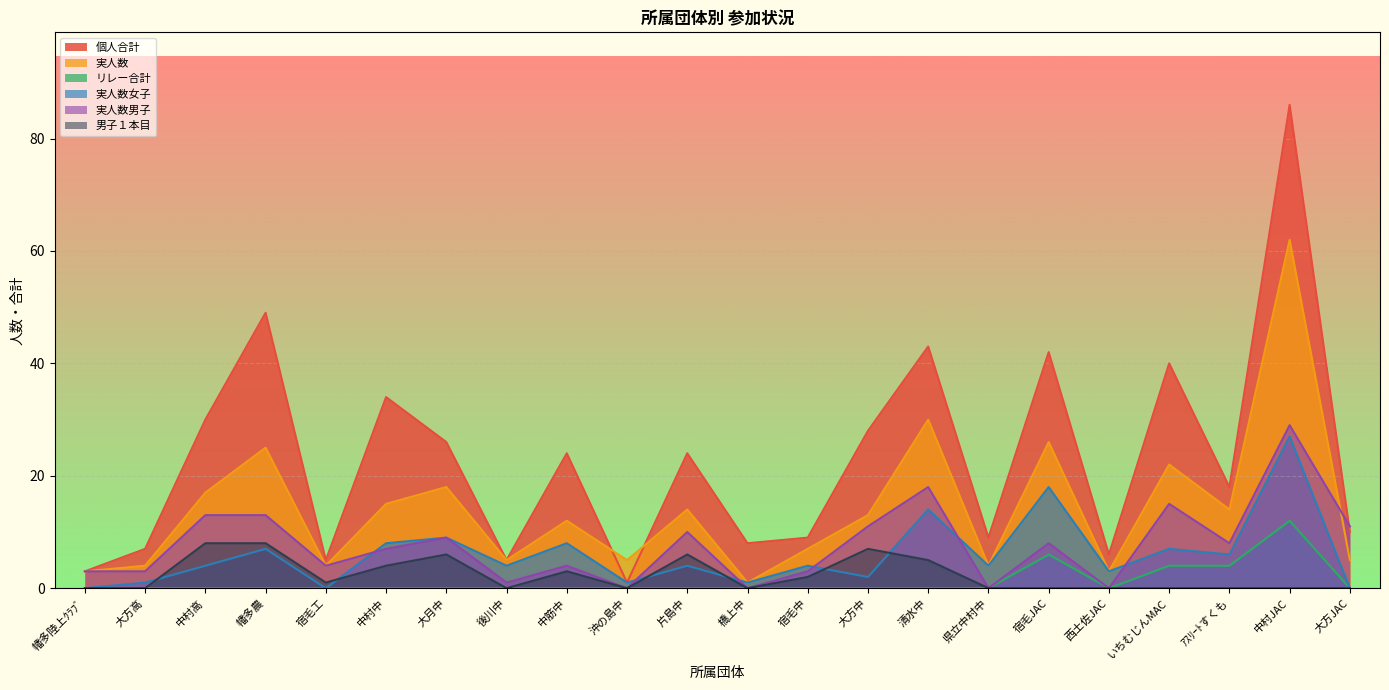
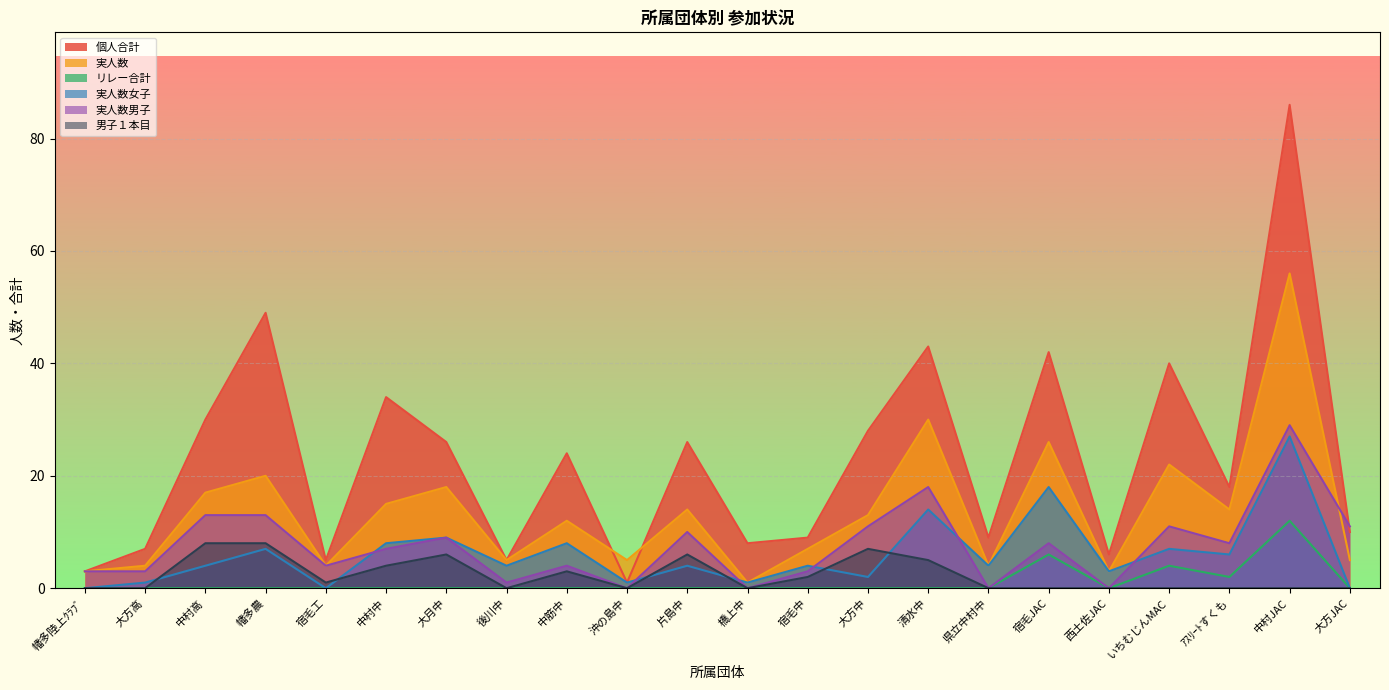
  {
    "個人合計": {
      "大方高": 7,
      "中村高": 30,
      "幡多農": 49,
      "宿毛工": 5,
      "中村中": 34,
      "大月中": 26,
      "中筋中": 24,
-     "片島中": 24,
+     "片島中": 26,
      "橋上中": 8,
      "宿毛中": 9,
      "大方中": 28,
      "清水中": 43,
      "県立中村中": 9,
      "宿毛JAC": 42,
      "西土佐JAC": 6,
      "いちむじんMAC": 40,
      "ｱｽﾘｰﾄすくも": 18,
      "中村JAC": 86,
      "大方JAC": 10
    },
    "実人数": {
      "大方高": 4,
      "中村高": 17,
-     "幡多農": 25,
+     "幡多農": 20,
      "中村中": 15,
      "大月中": 18,
      "中筋中": 12,
      "沖の島中": 5,
      "片島中": 14,
      "宿毛中": 7,
      "大方中": 13,
      "清水中": 30,
      "宿毛JAC": 26,
      "いちむじんMAC": 22,
      "ｱｽﾘｰﾄすくも": 14,
-     "中村JAC": 62,
+     "中村JAC": 56,
      "大方JAC": 5
    },
    "リレー合計": {
      "中村高": 0,
      "幡多農": 0,
      "中村中": 0,
      "大月中": 0,
      "中筋中": 0,
      "片島中": 0,
      "宿毛中": 0,
      "大方中": 0,
      "清水中": 0,
      "宿毛JAC": 6,
      "いちむじんMAC": 4,
-     "ｱｽﾘｰﾄすくも": 4,
+     "ｱｽﾘｰﾄすくも": 2,
      "中村JAC": 12
    },
    "実人数女子": {
      "大方高": 1,
      "中村高": 4,
      "幡多農": 7,
      "中村中": 8,
      "後川中": 4,
      "中筋中": 8,
      "片島中": 4,
      "宿毛中": 4,
      "大方中": 2,
      "清水中": 14,
      "宿毛JAC": 18,
      "いちむじんMAC": 7,
      "ｱｽﾘｰﾄすくも": 6,
      "中村JAC": 27
    },
    "実人数男子": {
      "大方高": 3,
      "中村高": 13,
      "幡多農": 13,
      "中村中": 7,
      "後川中": 1,
      "中筋中": 4,
      "片島中": 10,
      "宿毛中": 3,
      "大方中": 11,
      "清水中": 18,
      "宿毛JAC": 8,
-     "いちむじんMAC": 15,
+     "いちむじんMAC": 11,
      "ｱｽﾘｰﾄすくも": 8,
      "中村JAC": 29,
      "大方JAC": 11
    },
    "男子１本目": {
      "中村高": 8,
      "幡多農": 8,
      "宿毛工": 1,
      "中村中": 4,
      "大月中": 6,
      "中筋中": 3,
      "片島中": 6,
      "宿毛中": 2,
      "大方中": 7,
      "清水中": 5,
      "宿毛JAC": 0,
      "いちむじんMAC": 0,
      "ｱｽﾘｰﾄすくも": 0,
      "中村JAC": 0
    }
  }
